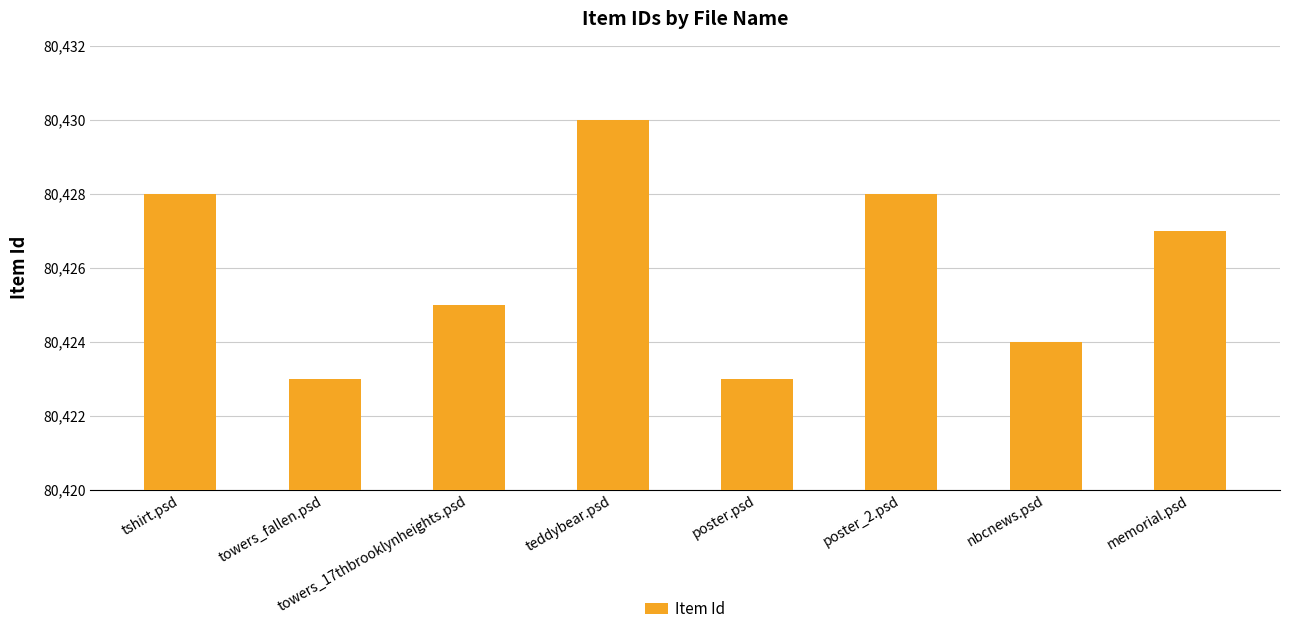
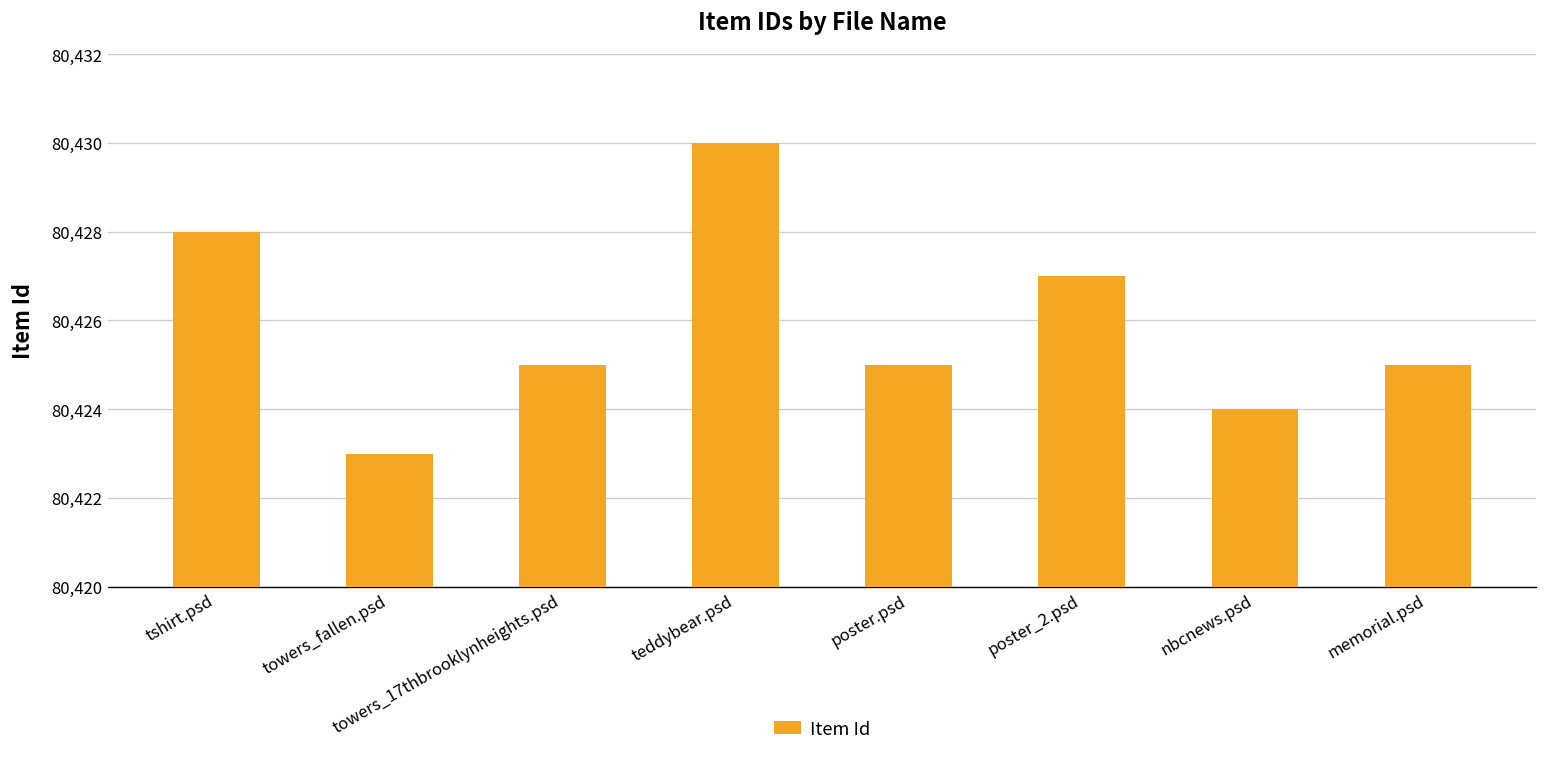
  {
    "tshirt.psd": "80,428",
    "towers_fallen.psd": "80,423",
    "towers_17thbrooklynheights.psd": "80,425",
    "teddybear.psd": "80,430",
-   "poster.psd": "80,423",
-   "poster_2.psd": "80,428",
+   "poster.psd": "80,425",
+   "poster_2.psd": "80,427",
    "nbcnews.psd": "80,424",
-   "memorial.psd": "80,427"
+   "memorial.psd": "80,425"
  }
